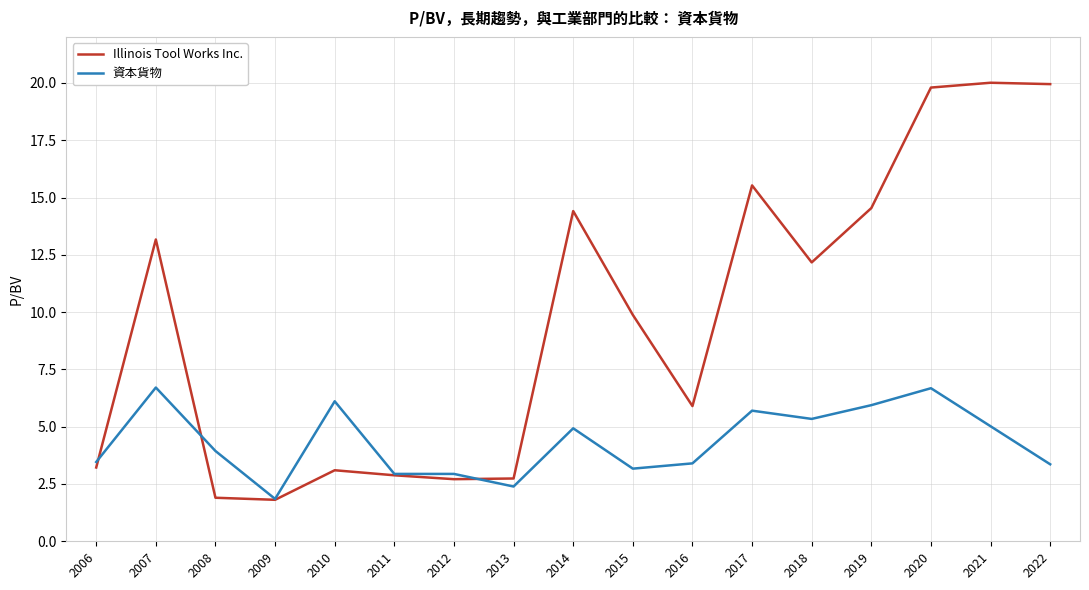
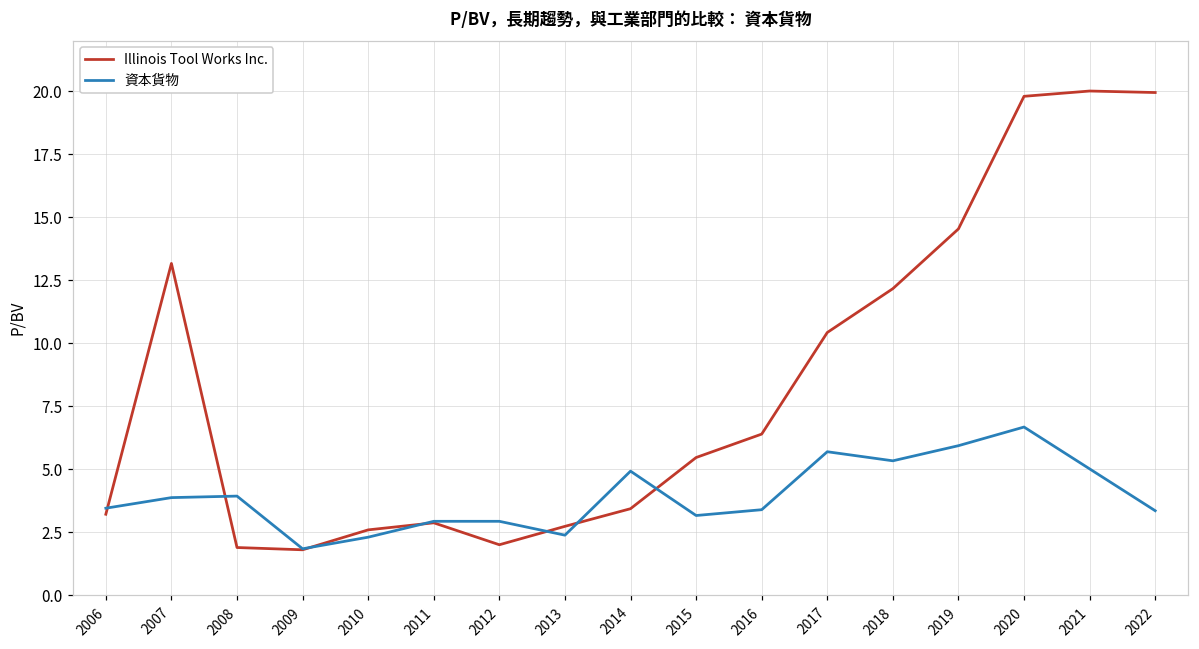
  {
    "Illinois Tool Works Inc.": {
      "2006": 3.2,
      "2007": 13.2,
      "2008": 1.9,
-     "2010": 3.1,
-     "2012": 2.7,
+     "2010": 2.6,
+     "2012": 2.0,
      "2013": 2.7,
-     "2014": 14.4,
-     "2015": 9.9,
-     "2016": 5.9,
-     "2017": 15.5,
+     "2014": 3.4,
+     "2015": 5.5,
+     "2016": 6.4,
+     "2017": 10.4,
      "2018": 12.2,
      "2019": 14.5,
      "2020": 19.8,
      "2021": 20.0,
      "2022": 20.0
    },
    "資本貨物": {
      "2006": 3.5,
-     "2007": 6.7,
+     "2007": 3.9,
      "2008": 3.9,
-     "2010": 6.1,
+     "2010": 2.3,
      "2012": 2.9,
      "2013": 2.4,
      "2014": 4.9,
      "2015": 3.2,
      "2016": 3.4,
      "2017": 5.7,
      "2018": 5.3,
      "2019": 5.9,
      "2020": 6.7,
      "2021": 5.0,
      "2022": 3.4
    }
  }
